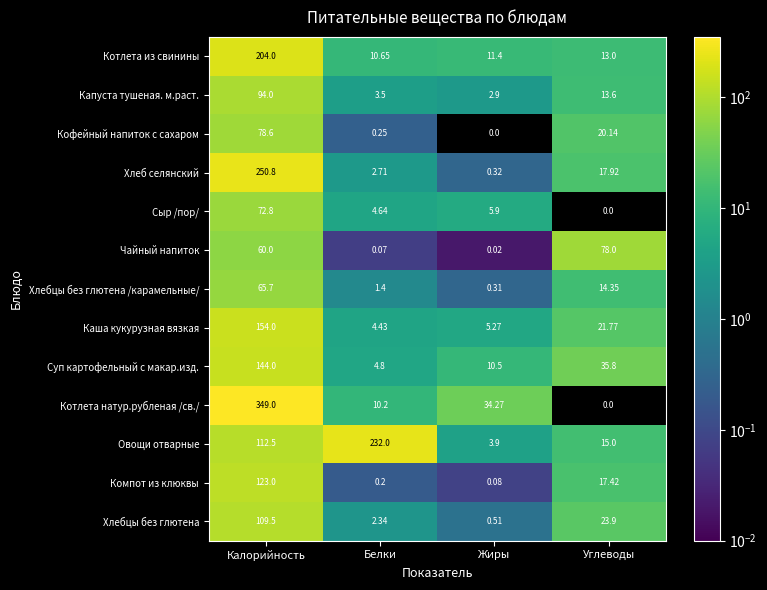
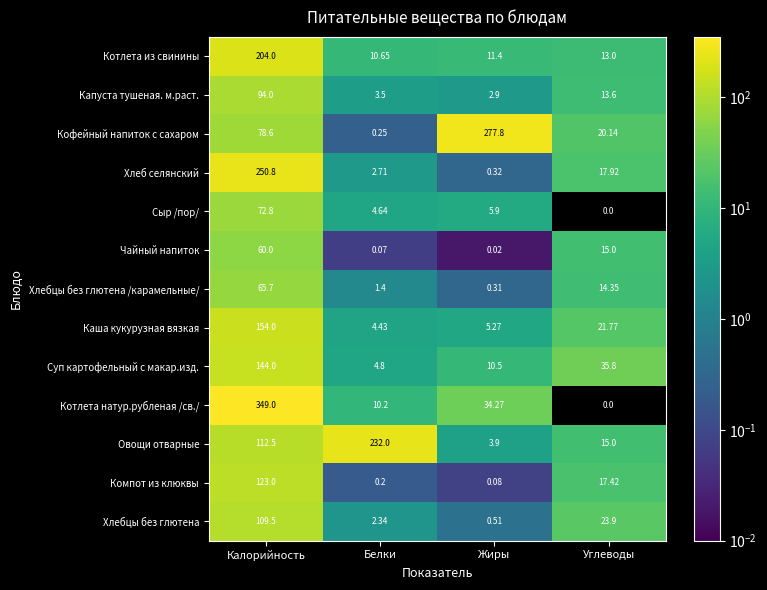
  {
    "Котлета из свинины": {
      "Калорийность": 204.0,
      "Белки": 10.65,
      "Жиры": 11.4,
      "Углеводы": 13.0
    },
    "Капуста тушеная. м.раст.": {
      "Калорийность": 94.0,
      "Белки": 3.5,
      "Жиры": 2.9,
      "Углеводы": 13.6
    },
    "Кофейный напиток с сахаром": {
      "Калорийность": 78.6,
      "Белки": 0.25,
-     "Жиры": 0.0,
+     "Жиры": 277.8,
      "Углеводы": 20.14
    },
    "Хлеб селянский": {
      "Калорийность": 250.8,
      "Белки": 2.71,
      "Жиры": 0.32,
      "Углеводы": 17.92
    },
    "Сыр /пор/": {
      "Калорийность": 72.8,
      "Белки": 4.64,
      "Жиры": 5.9,
      "Углеводы": 0.0
    },
    "Чайный напиток": {
      "Калорийность": 60.0,
      "Белки": 0.07,
      "Жиры": 0.02,
-     "Углеводы": 78.0
+     "Углеводы": 15.0
    },
    "Хлебцы без глютена /карамельные/": {
      "Калорийность": 65.7,
      "Белки": 1.4,
      "Жиры": 0.31,
      "Углеводы": 14.35
    },
    "Каша кукурузная вязкая": {
      "Калорийность": 154.0,
      "Белки": 4.43,
      "Жиры": 5.27,
      "Углеводы": 21.77
    },
    "Суп картофельный с макар.изд.": {
      "Калорийность": 144.0,
      "Белки": 4.8,
      "Жиры": 10.5,
      "Углеводы": 35.8
    },
    "Котлета натур.рубленая /св./": {
      "Калорийность": 349.0,
      "Белки": 10.2,
      "Жиры": 34.27,
      "Углеводы": 0.0
    },
    "Овощи отварные": {
      "Калорийность": 112.5,
      "Белки": 232.0,
      "Жиры": 3.9,
      "Углеводы": 15.0
    },
    "Компот из клюквы": {
      "Калорийность": 123.0,
      "Белки": 0.2,
      "Жиры": 0.08,
      "Углеводы": 17.42
    },
    "Хлебцы без глютена": {
      "Калорийность": 109.5,
      "Белки": 2.34,
      "Жиры": 0.51,
      "Углеводы": 23.9
    }
  }
